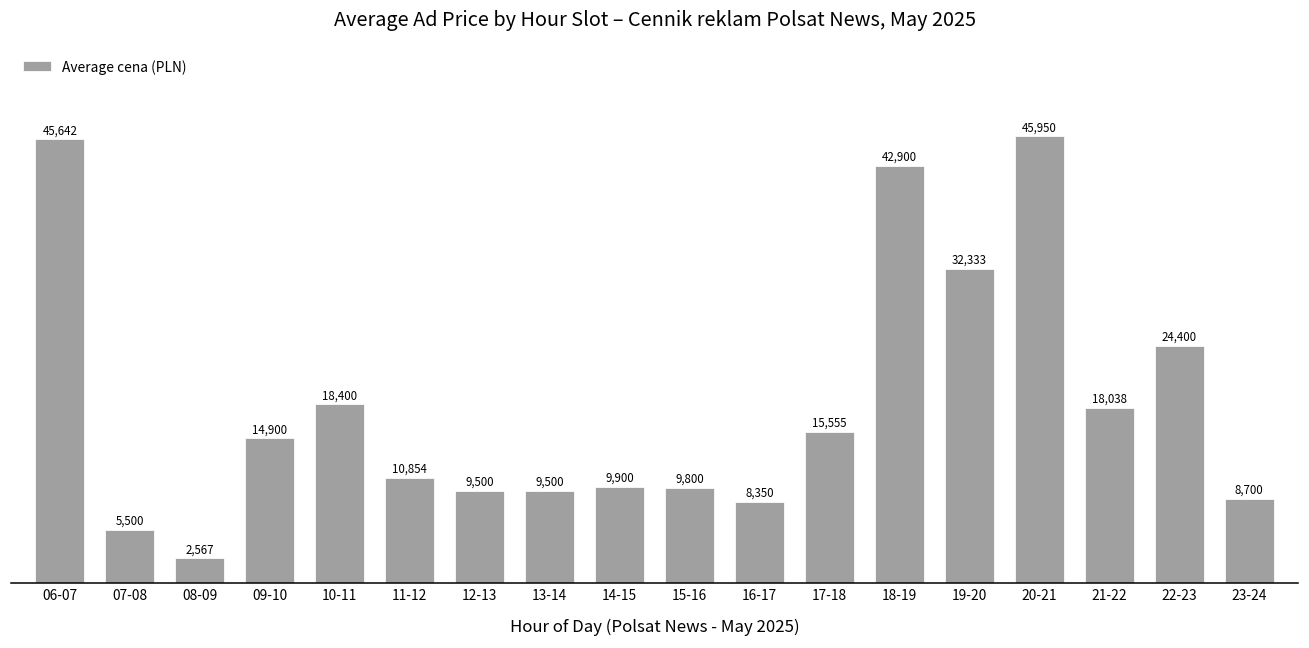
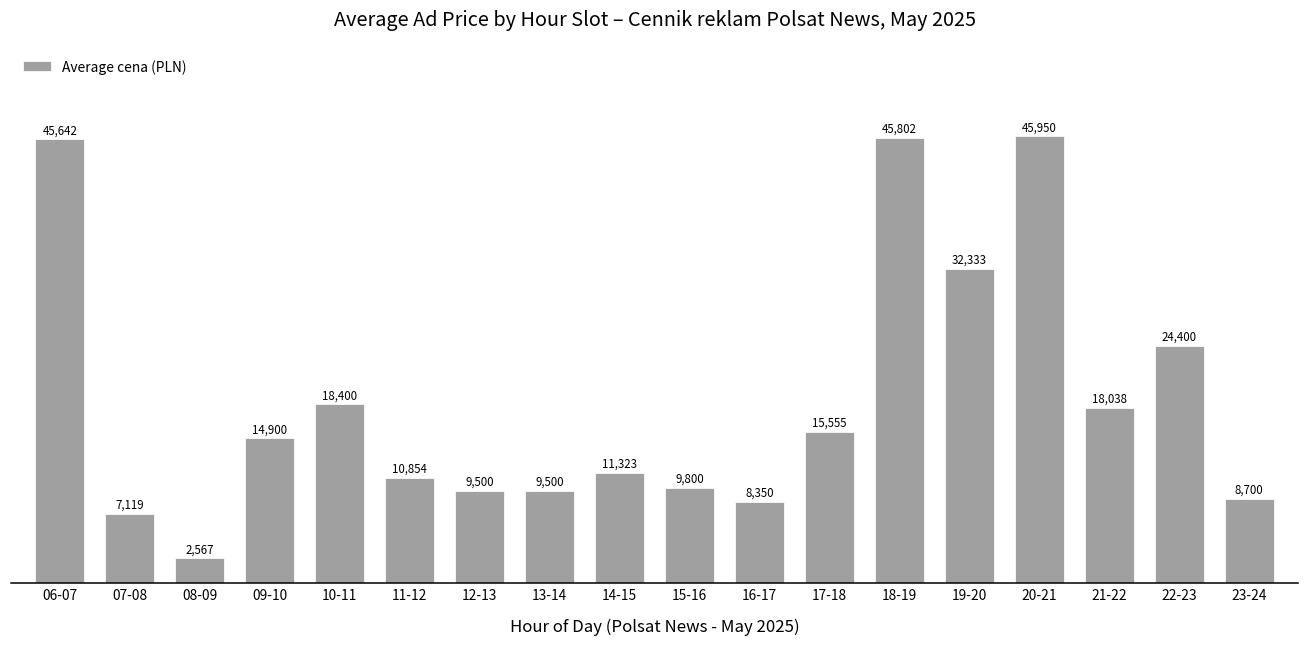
  {
    "06-07": "45,642",
-   "07-08": "5,500",
+   "07-08": "7,119",
    "08-09": "2,567",
    "09-10": "14,900",
    "10-11": "18,400",
    "11-12": "10,854",
    "12-13": "9,500",
    "13-14": "9,500",
-   "14-15": "9,900",
+   "14-15": "11,323",
    "15-16": "9,800",
    "16-17": "8,350",
    "17-18": "15,555",
-   "18-19": "42,900",
+   "18-19": "45,802",
    "19-20": "32,333",
    "20-21": "45,950",
    "21-22": "18,038",
    "22-23": "24,400",
    "23-24": "8,700"
  }
